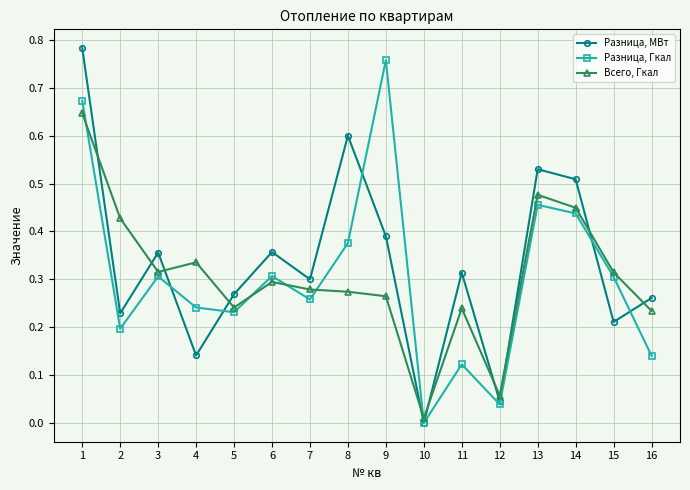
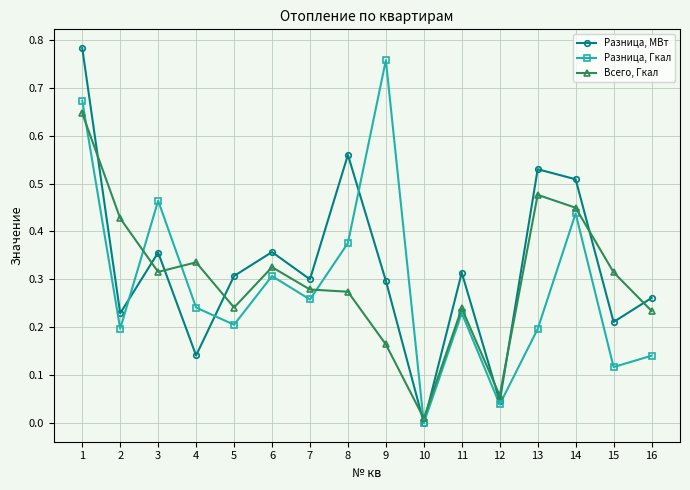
  {
    "Разница, МВт": {
      "1": 0.78,
      "2": 0.23,
      "3": 0.36,
      "4": 0.14,
-     "5": 0.27,
+     "5": 0.31,
      "6": 0.36,
      "7": 0.30,
-     "8": 0.60,
-     "9": 0.39,
+     "8": 0.56,
+     "9": 0.30,
      "11": 0.31,
      "12": 0.05,
      "13": 0.53,
      "14": 0.51,
      "15": 0.21,
      "16": 0.26
    },
    "Разница, Гкал": {
      "1": 0.67,
      "2": 0.20,
-     "3": 0.31,
+     "3": 0.46,
      "4": 0.24,
-     "5": 0.23,
+     "5": 0.21,
      "6": 0.31,
      "7": 0.26,
      "8": 0.38,
      "9": 0.76,
-     "11": 0.12,
+     "11": 0.23,
      "12": 0.04,
-     "13": 0.46,
+     "13": 0.20,
      "14": 0.44,
-     "15": 0.31,
+     "15": 0.12,
      "16": 0.14
    },
    "Всего, Гкал": {
      "1": 0.65,
      "2": 0.43,
      "3": 0.32,
      "4": 0.34,
      "5": 0.24,
-     "6": 0.29,
+     "6": 0.33,
      "7": 0.28,
      "8": 0.27,
-     "9": 0.26,
+     "9": 0.16,
      "10": 0.01,
      "11": 0.24,
      "12": 0.06,
      "13": 0.48,
      "14": 0.45,
      "15": 0.31,
      "16": 0.23
    }
  }
